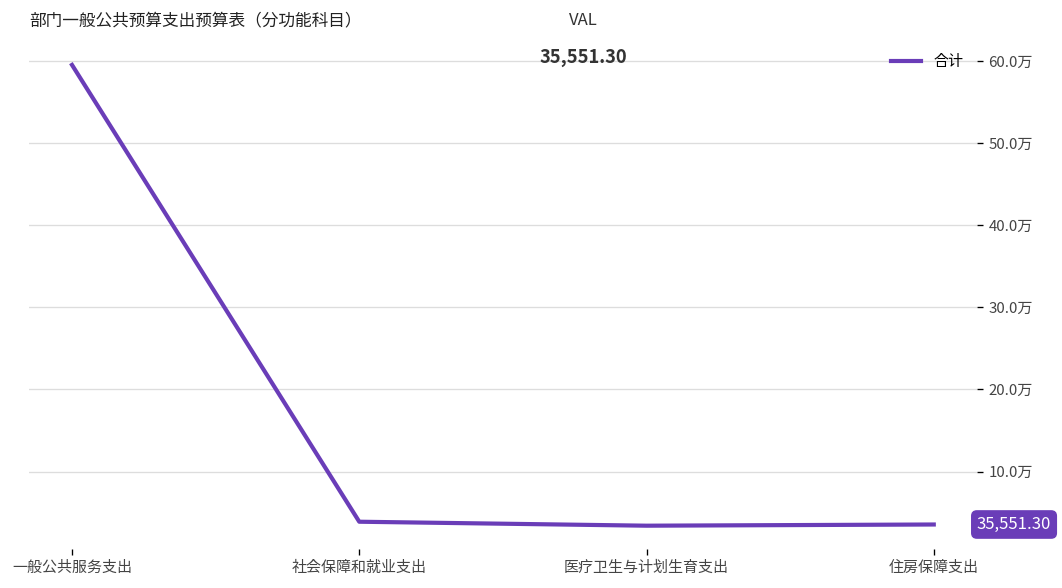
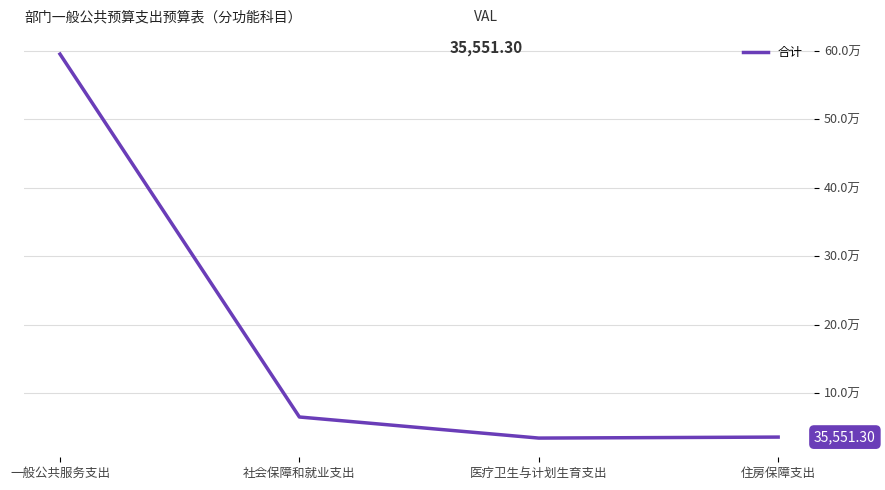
  {
    "一般公共服务支出": "60万",
-   "社会保障和就业支出": "4万",
+   "社会保障和就业支出": "6万",
    "医疗卫生与计划生育支出": "3万",
    "住房保障支出": "4万"
  }
